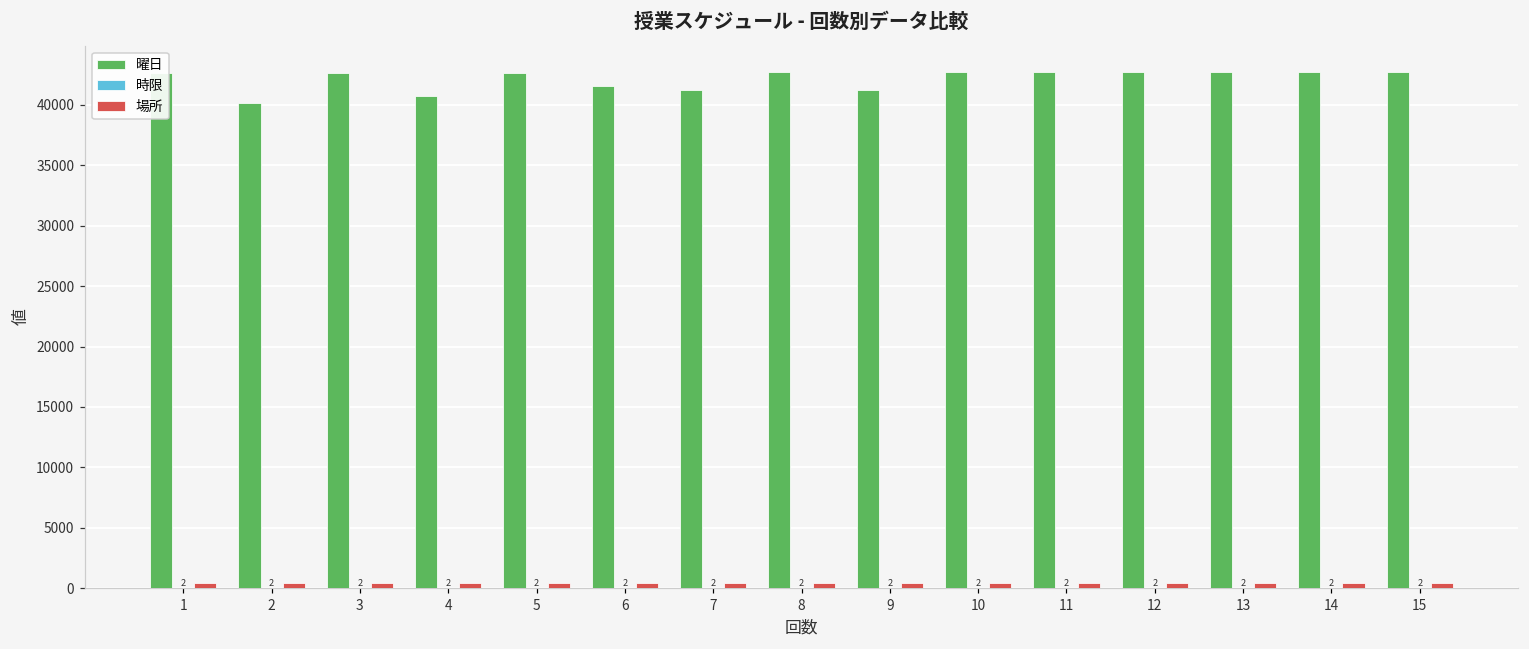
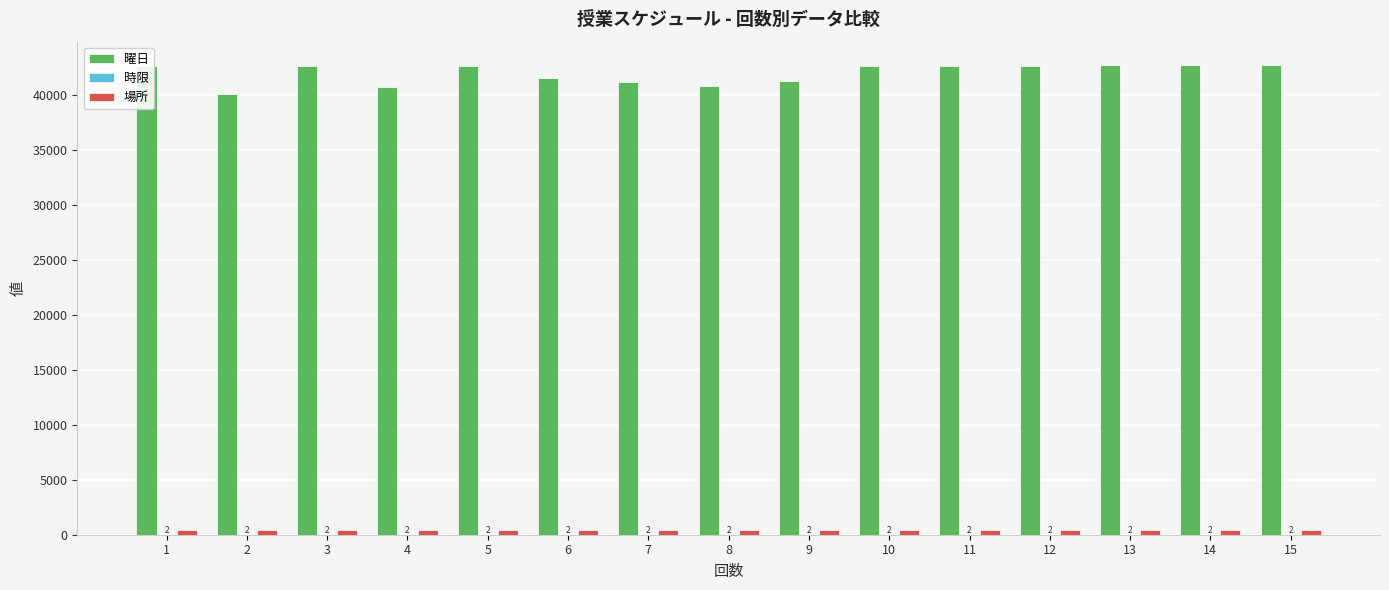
  {
    "曜日": {
      "2": 40200,
      "3": 42700,
      "4": 40800,
      "5": 42700,
      "6": 41600,
      "7": 41300,
-     "8": 42700,
+     "8": 40800,
      "9": 41300,
      "10": 42700,
      "11": 42700,
      "12": 42700,
      "13": 42700,
      "14": 42800,
      "15": 42800
    },
    "時限": {
      "1": 2,
      "2": 2,
      "3": 2,
      "4": 2,
      "5": 2,
      "6": 2,
      "7": 2,
      "8": 2,
      "9": 2,
      "10": 2,
      "11": 2,
      "12": 2,
      "13": 2,
      "14": 2,
      "15": 2
    },
    "場所": {
      "1": 400,
      "2": 400,
      "3": 400,
      "4": 400,
      "5": 400,
      "6": 400,
      "7": 400,
      "8": 400,
      "9": 400,
      "10": 400,
      "11": 400,
      "12": 400,
      "13": 400,
      "14": 400,
      "15": 400
    }
  }
